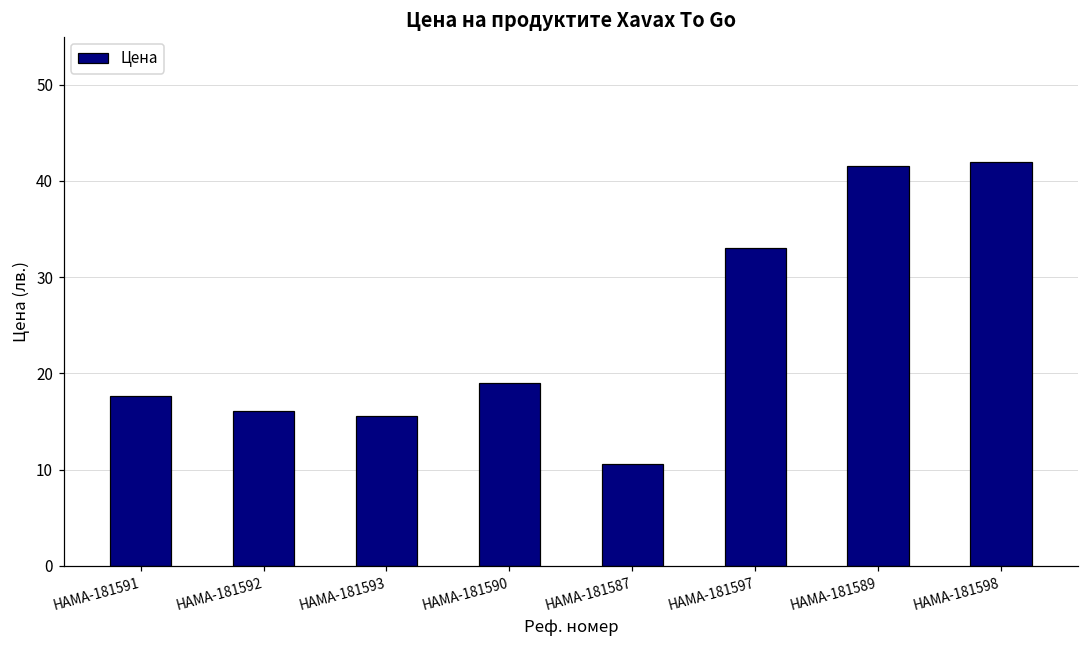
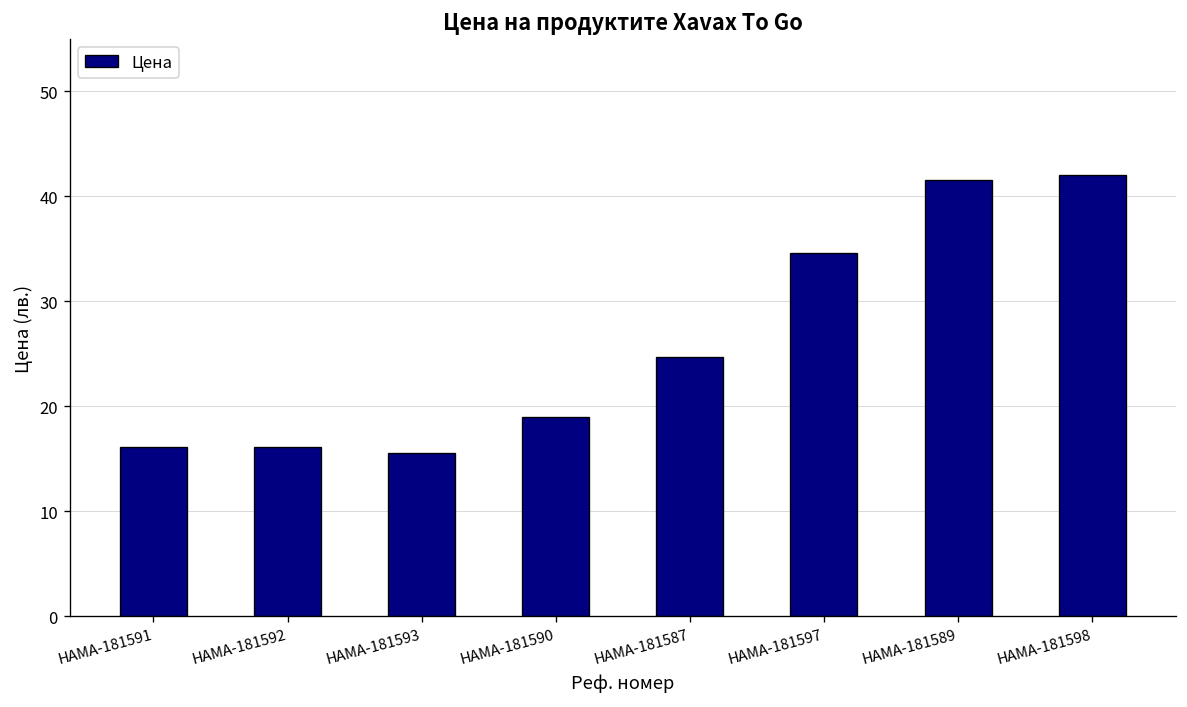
  {
-   "HAMA-181591": 18,
+   "HAMA-181591": 16,
    "HAMA-181592": 16,
    "HAMA-181593": 16,
    "HAMA-181590": 19,
-   "HAMA-181587": 11,
-   "HAMA-181597": 33,
+   "HAMA-181587": 25,
+   "HAMA-181597": 35,
    "HAMA-181589": 42,
    "HAMA-181598": 42
  }
